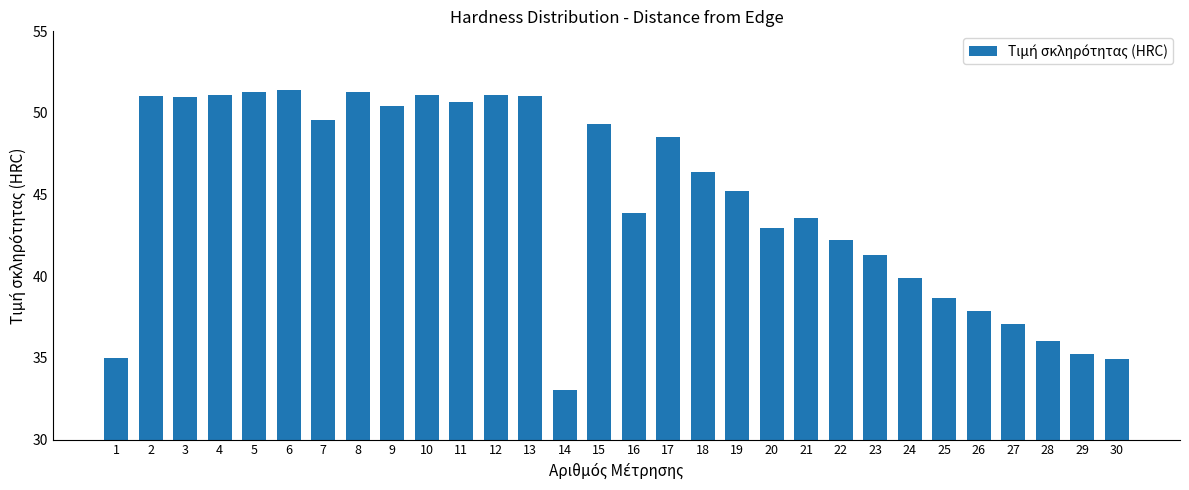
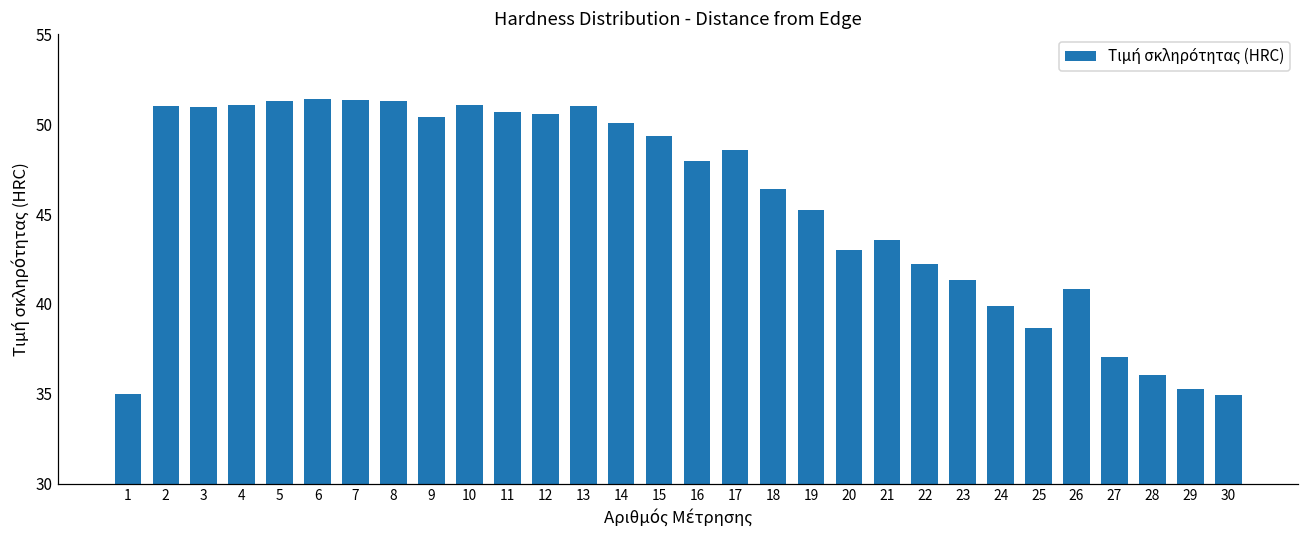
  {
    "1": 35.0,
    "2": 51.0,
    "3": 51.0,
    "4": 51.1,
    "5": 51.3,
    "6": 51.4,
-   "7": 49.6,
+   "7": 51.3,
    "8": 51.3,
    "9": 50.4,
    "10": 51.1,
    "11": 50.7,
-   "12": 51.1,
+   "12": 50.6,
    "13": 51.0,
-   "14": 33.0,
+   "14": 50.1,
    "15": 49.3,
-   "16": 43.9,
+   "16": 47.9,
    "17": 48.5,
    "18": 46.4,
    "19": 45.2,
    "20": 43.0,
    "21": 43.6,
    "22": 42.2,
    "23": 41.3,
    "24": 39.9,
    "25": 38.7,
-   "26": 37.9,
+   "26": 40.8,
    "27": 37.1,
    "28": 36.0,
    "29": 35.3,
    "30": 34.9
  }
